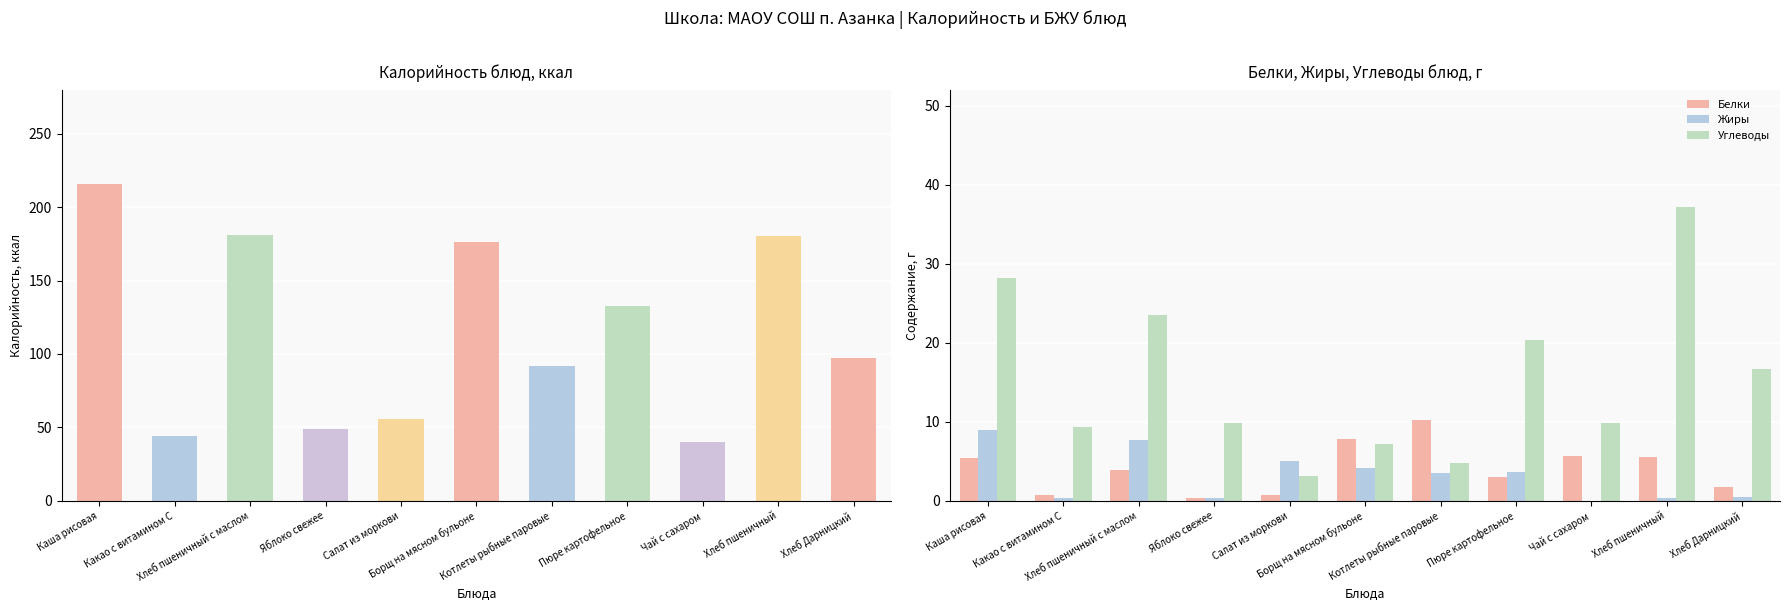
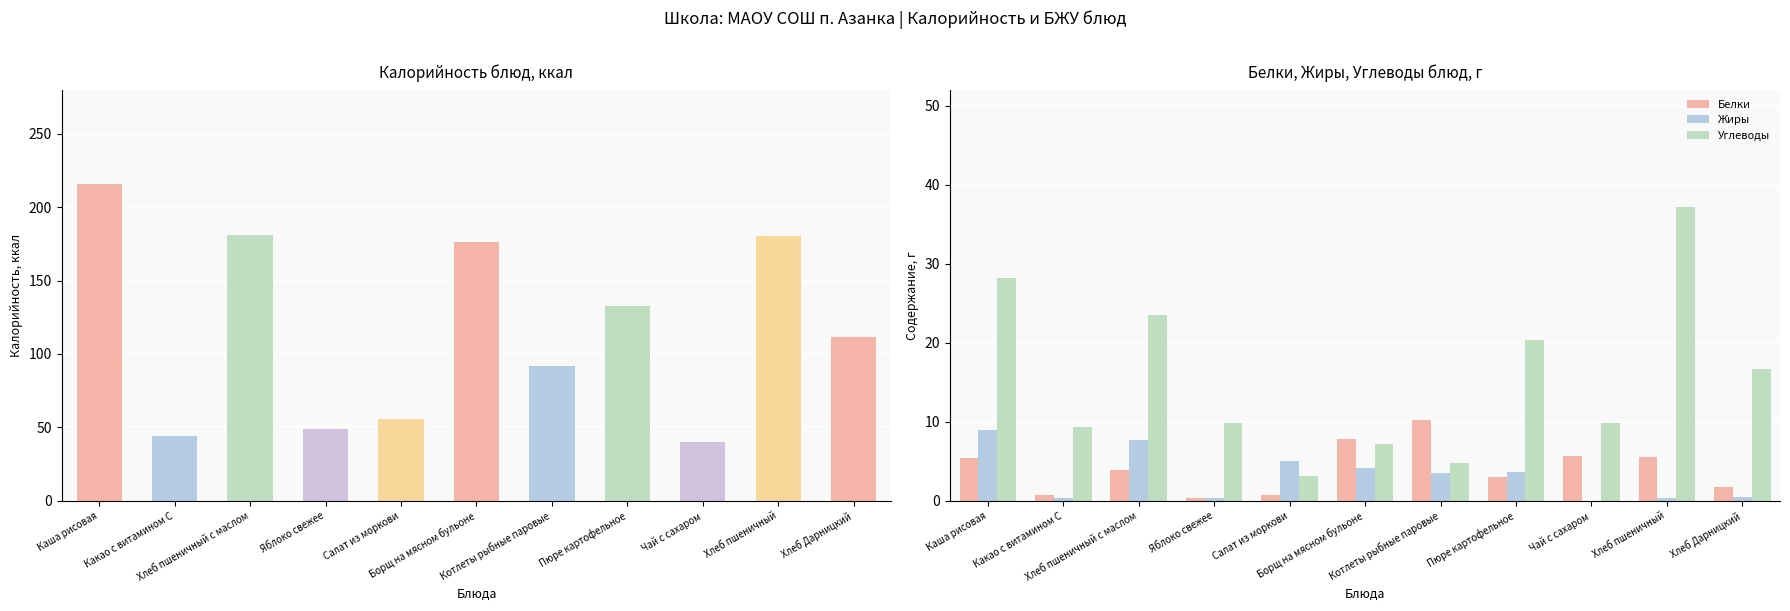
  {
    "Калорийность блюд, ккал": {
      "Каша рисовая": 215,
      "Какао с витамином С": 44,
      "Хлеб пшеничный с маслом": 181,
      "Яблоко свежее": 49,
      "Салат из моркови": 56,
      "Борщ на мясном бульоне": 176,
      "Котлеты рыбные паровые": 92,
      "Пюре картофельное": 132,
      "Чай с сахаром": 40,
      "Хлеб пшеничный": 180,
-     "Хлеб Дарницкий": 98
+     "Хлеб Дарницкий": 112
    },
    "Белки, Жиры, Углеводы блюд, г": {
      "Белки": {
        "Каша рисовая": 5,
        "Какао с витамином С": 1,
        "Хлеб пшеничный с маслом": 4,
        "Яблоко свежее": 0,
        "Салат из моркови": 1,
        "Борщ на мясном бульоне": 8,
        "Котлеты рыбные паровые": 10,
        "Пюре картофельное": 3,
        "Чай с сахаром": 6,
        "Хлеб пшеничный": 6,
        "Хлеб Дарницкий": 2
      }
    }
  }
